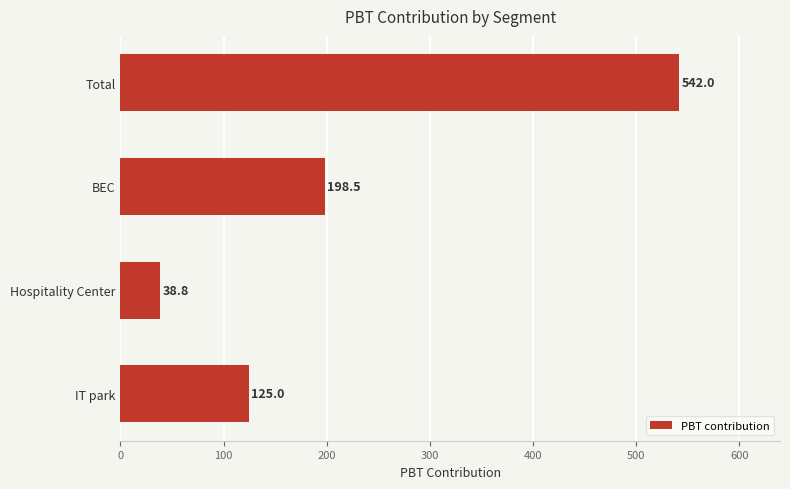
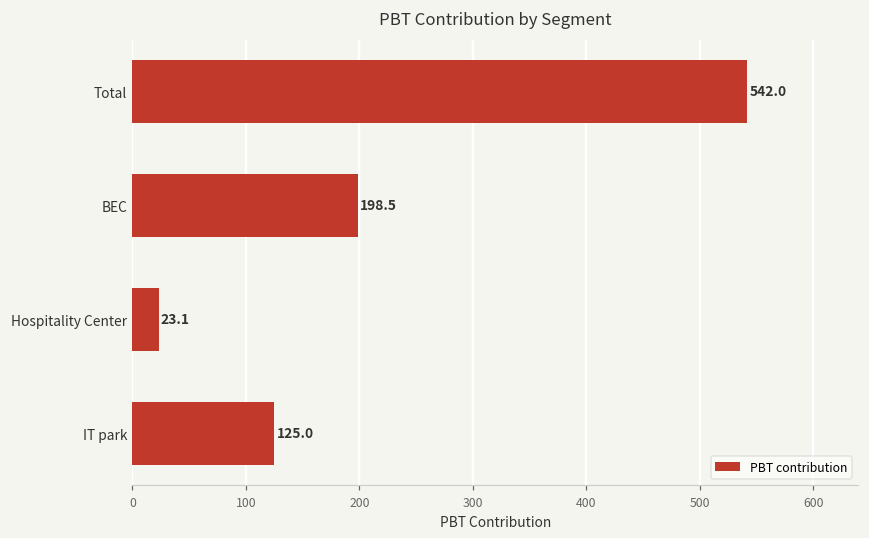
  {
    "Total": 542.0,
    "BEC": 198.5,
-   "Hospitality Center": 38.8,
+   "Hospitality Center": 23.1,
    "IT park": 125.0
  }
